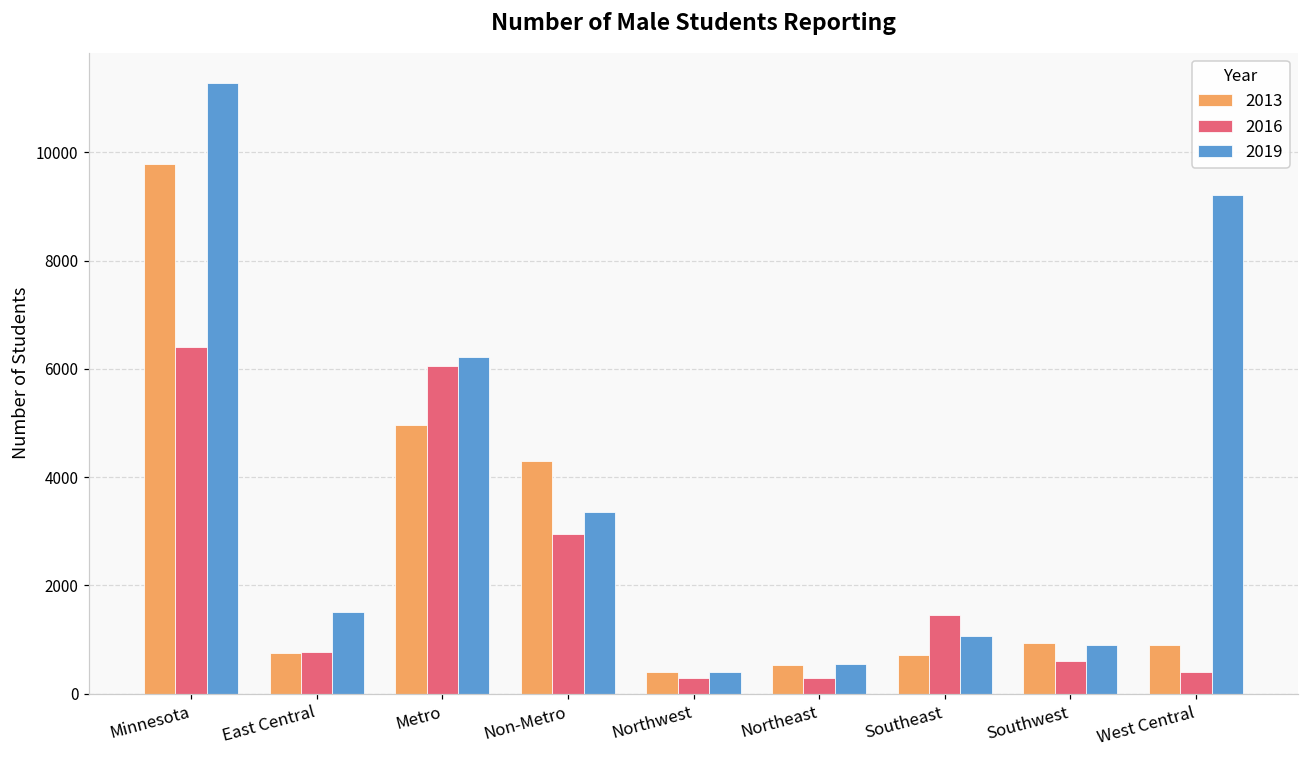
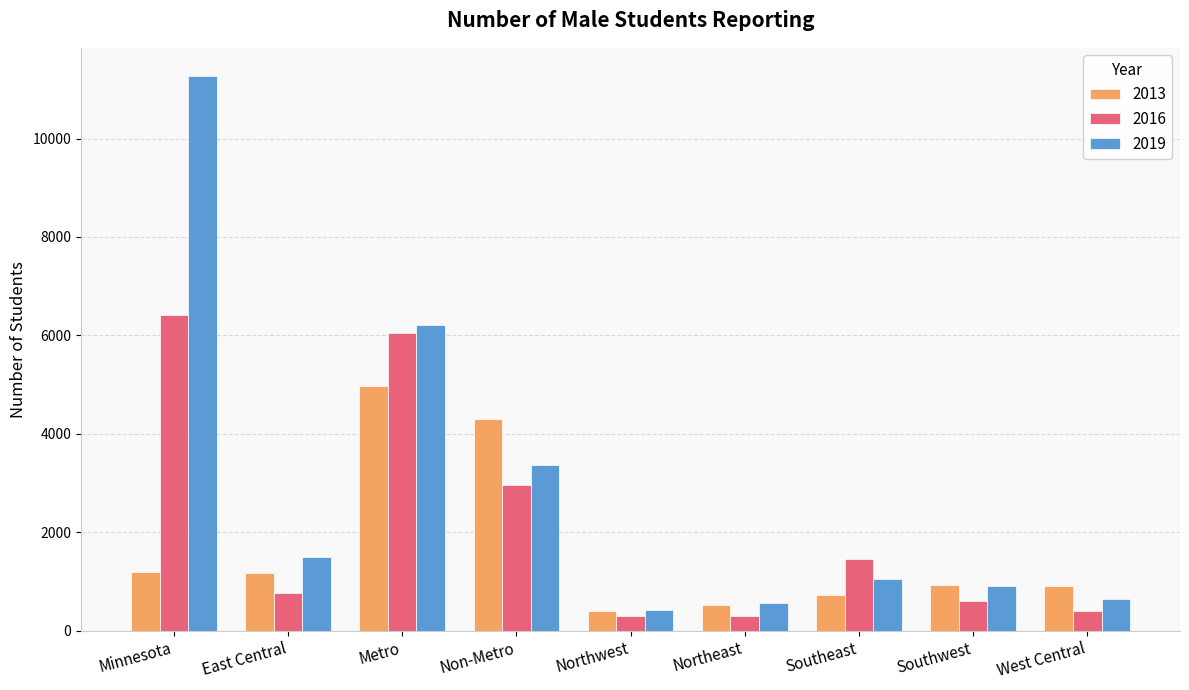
  {
    "2013": {
-     "Minnesota": 9800,
-     "East Central": 700,
+     "Minnesota": 1200,
+     "East Central": 1200,
      "Metro": 5000,
      "Non-Metro": 4300,
      "Northwest": 400,
      "Northeast": 500,
      "Southeast": 700,
      "Southwest": 900,
      "West Central": 900
    },
    "2016": {
      "Minnesota": 6400,
      "East Central": 800,
      "Metro": 6000,
      "Non-Metro": 2900,
      "Northwest": 300,
      "Northeast": 300,
      "Southeast": 1500,
      "Southwest": 600,
      "West Central": 400
    },
    "2019": {
      "Minnesota": 11300,
      "East Central": 1500,
      "Metro": 6200,
      "Non-Metro": 3400,
      "Northwest": 400,
      "Northeast": 600,
      "Southeast": 1100,
      "Southwest": 900,
-     "West Central": 9200
+     "West Central": 600
    }
  }
